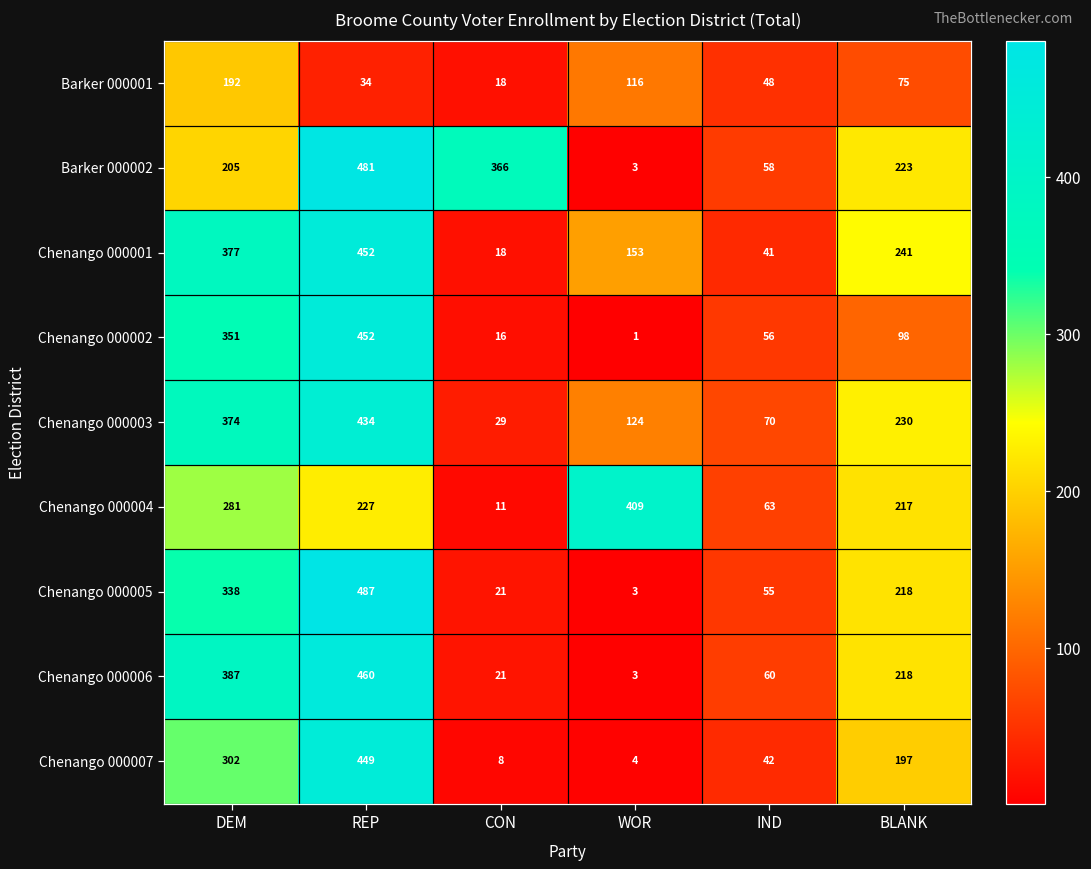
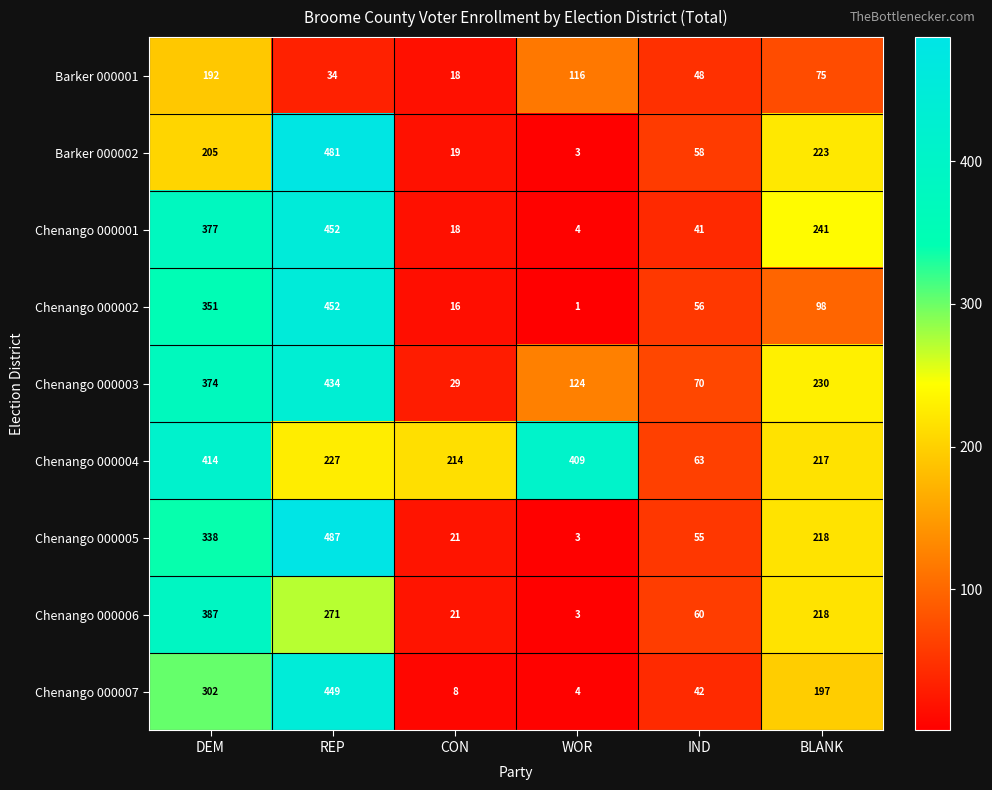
  {
    "Barker 000001": {
      "DEM": 192,
      "REP": 34,
      "CON": 18,
      "WOR": 116,
      "IND": 48,
      "BLANK": 75
    },
    "Barker 000002": {
      "DEM": 205,
      "REP": 481,
-     "CON": 366,
+     "CON": 19,
      "WOR": 3,
      "IND": 58,
      "BLANK": 223
    },
    "Chenango 000001": {
      "DEM": 377,
      "REP": 452,
      "CON": 18,
-     "WOR": 153,
+     "WOR": 4,
      "IND": 41,
      "BLANK": 241
    },
    "Chenango 000002": {
      "DEM": 351,
      "REP": 452,
      "CON": 16,
      "WOR": 1,
      "IND": 56,
      "BLANK": 98
    },
    "Chenango 000003": {
      "DEM": 374,
      "REP": 434,
      "CON": 29,
      "WOR": 124,
      "IND": 70,
      "BLANK": 230
    },
    "Chenango 000004": {
-     "DEM": 281,
+     "DEM": 414,
      "REP": 227,
-     "CON": 11,
+     "CON": 214,
      "WOR": 409,
      "IND": 63,
      "BLANK": 217
    },
    "Chenango 000005": {
      "DEM": 338,
      "REP": 487,
      "CON": 21,
      "WOR": 3,
      "IND": 55,
      "BLANK": 218
    },
    "Chenango 000006": {
      "DEM": 387,
-     "REP": 460,
+     "REP": 271,
      "CON": 21,
      "WOR": 3,
      "IND": 60,
      "BLANK": 218
    },
    "Chenango 000007": {
      "DEM": 302,
      "REP": 449,
      "CON": 8,
      "WOR": 4,
      "IND": 42,
      "BLANK": 197
    }
  }
